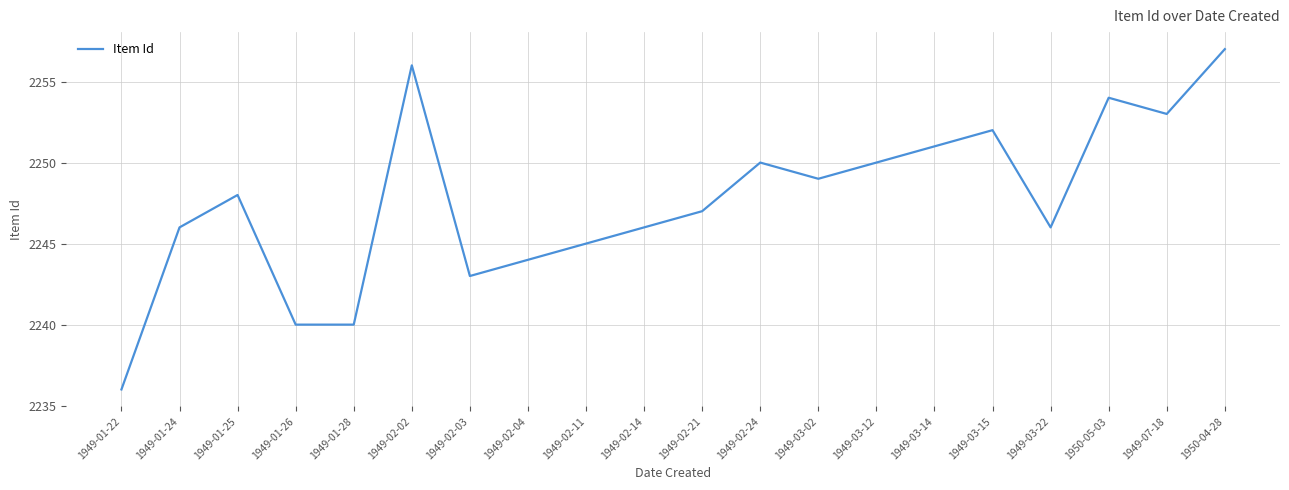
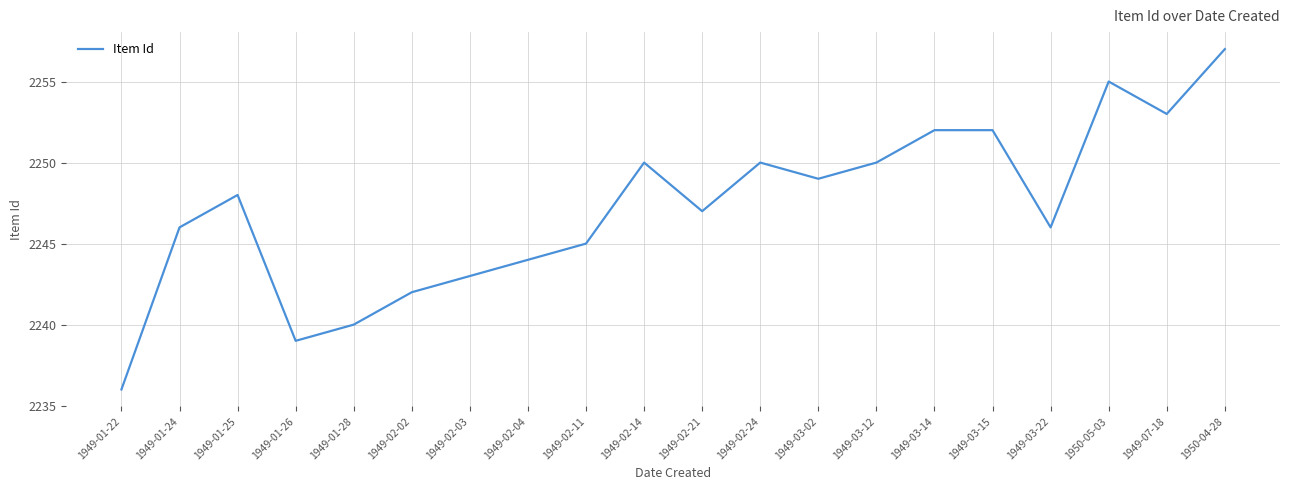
  {
    "1949-01-22": 2236,
    "1949-01-24": 2246,
    "1949-01-25": 2248,
-   "1949-01-26": 2240,
+   "1949-01-26": 2239,
    "1949-01-28": 2240,
-   "1949-02-02": 2256,
+   "1949-02-02": 2242,
    "1949-02-03": 2243,
    "1949-02-04": 2244,
    "1949-02-11": 2245,
-   "1949-02-14": 2246,
+   "1949-02-14": 2250,
    "1949-02-21": 2247,
    "1949-02-24": 2250,
    "1949-03-02": 2249,
    "1949-03-12": 2250,
-   "1949-03-14": 2251,
+   "1949-03-14": 2252,
    "1949-03-15": 2252,
    "1949-03-22": 2246,
-   "1950-05-03": 2254,
+   "1950-05-03": 2255,
    "1949-07-18": 2253,
    "1950-04-28": 2257
  }
